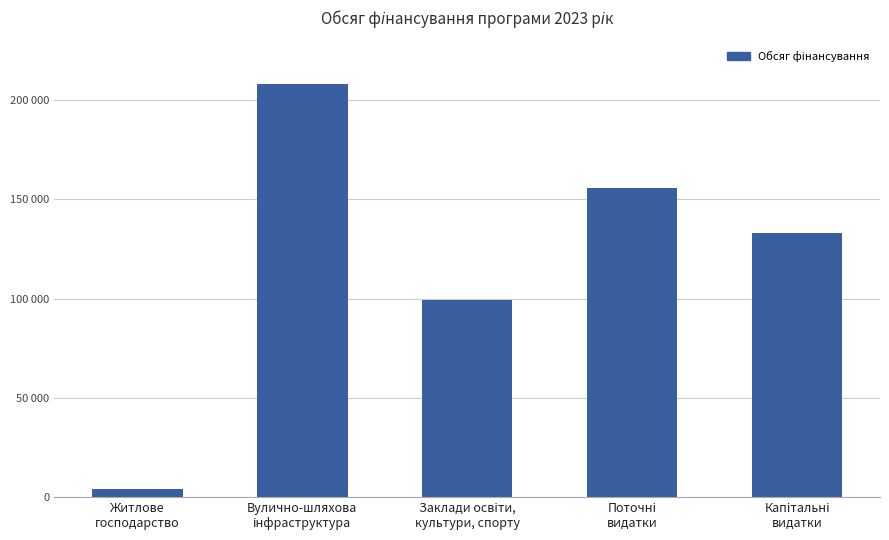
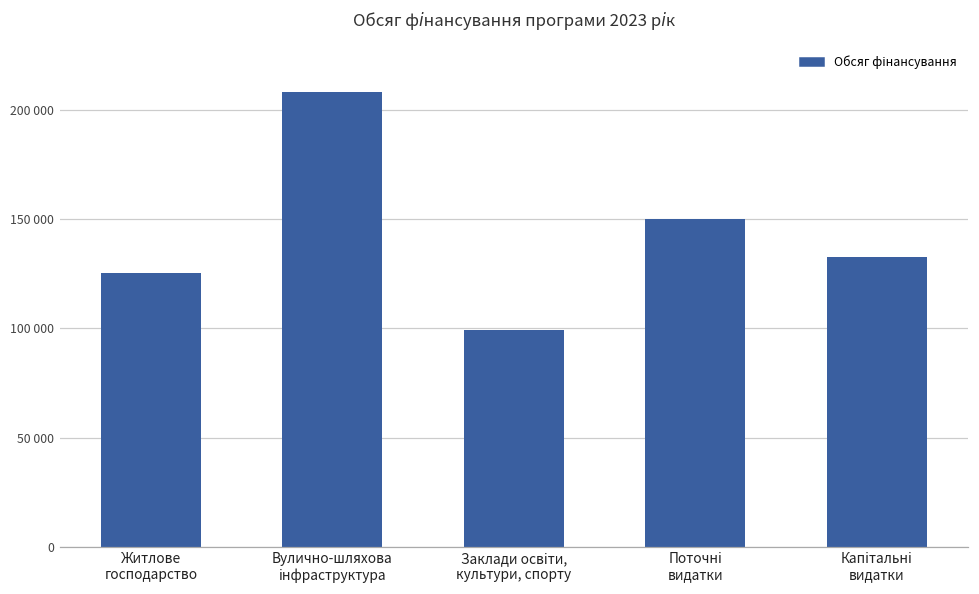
  {
-   "Житлове господарство": 4000,
+   "Житлове господарство": 125000,
    "Вулично-шляхова інфраструктура": 208000,
    "Заклади освіти, культури, спорту": 99000,
-   "Поточні видатки": 156000,
+   "Поточні видатки": 150000,
    "Капітальні видатки": 133000
  }
